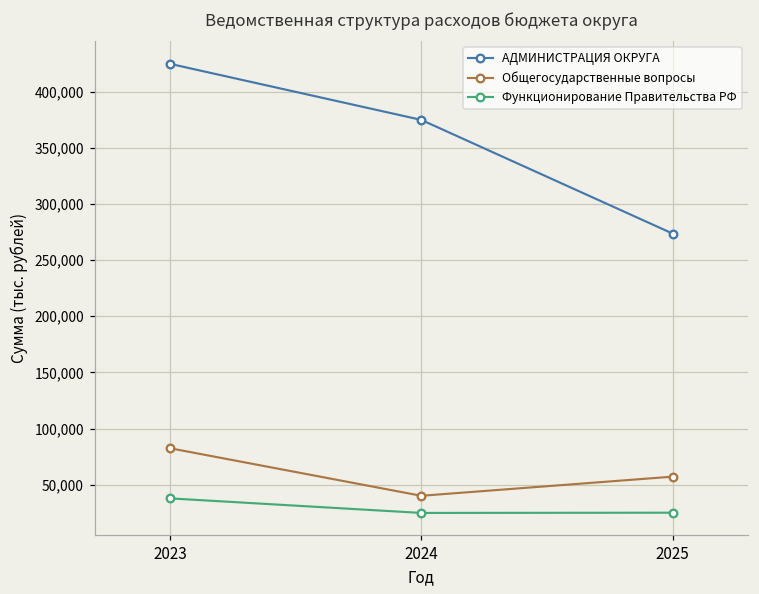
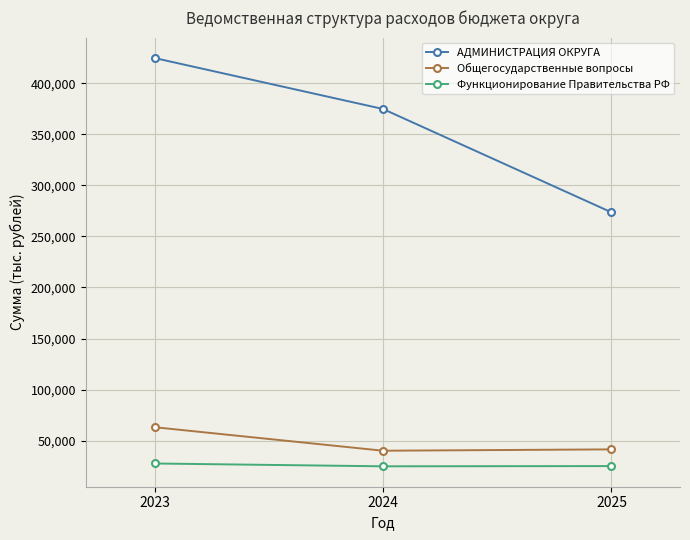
  {
    "АДМИНИСТРАЦИЯ ОКРУГА": {
      "2023": "425,000",
      "2024": "375,000",
      "2025": "274,000"
    },
    "Общегосударственные вопросы": {
-     "2023": "82,000",
+     "2023": "63,000",
      "2024": "40,000",
-     "2025": "57,000"
+     "2025": "41,000"
    },
    "Функционирование Правительства РФ": {
-     "2023": "38,000",
+     "2023": "28,000",
      "2024": "25,000",
      "2025": "25,000"
    }
  }
